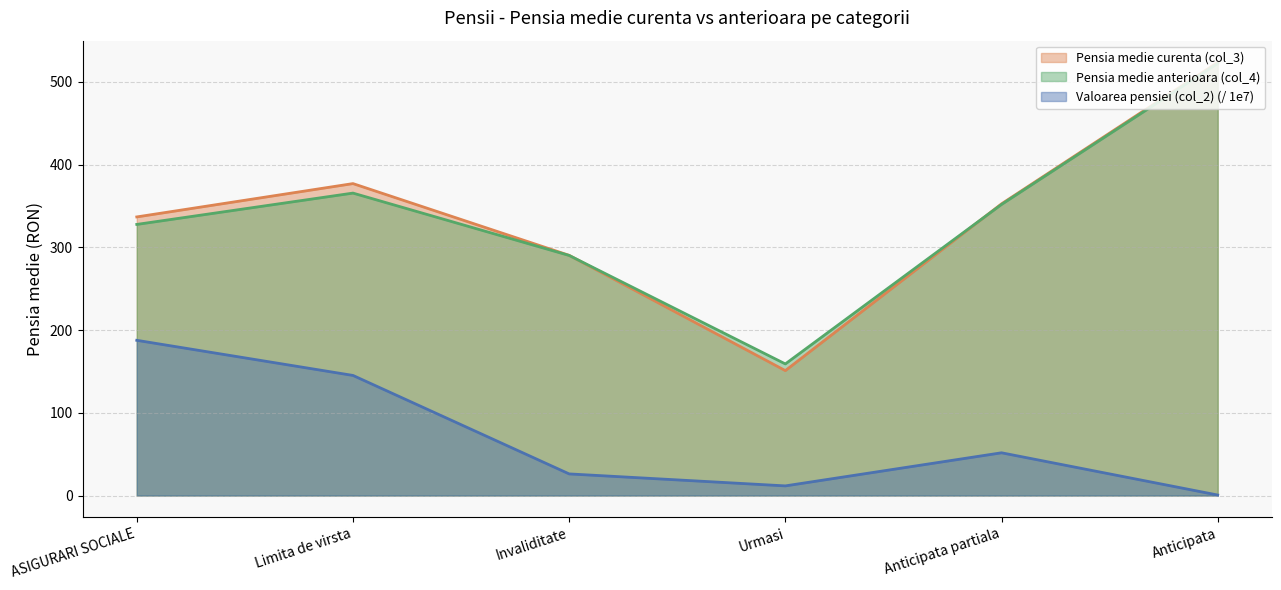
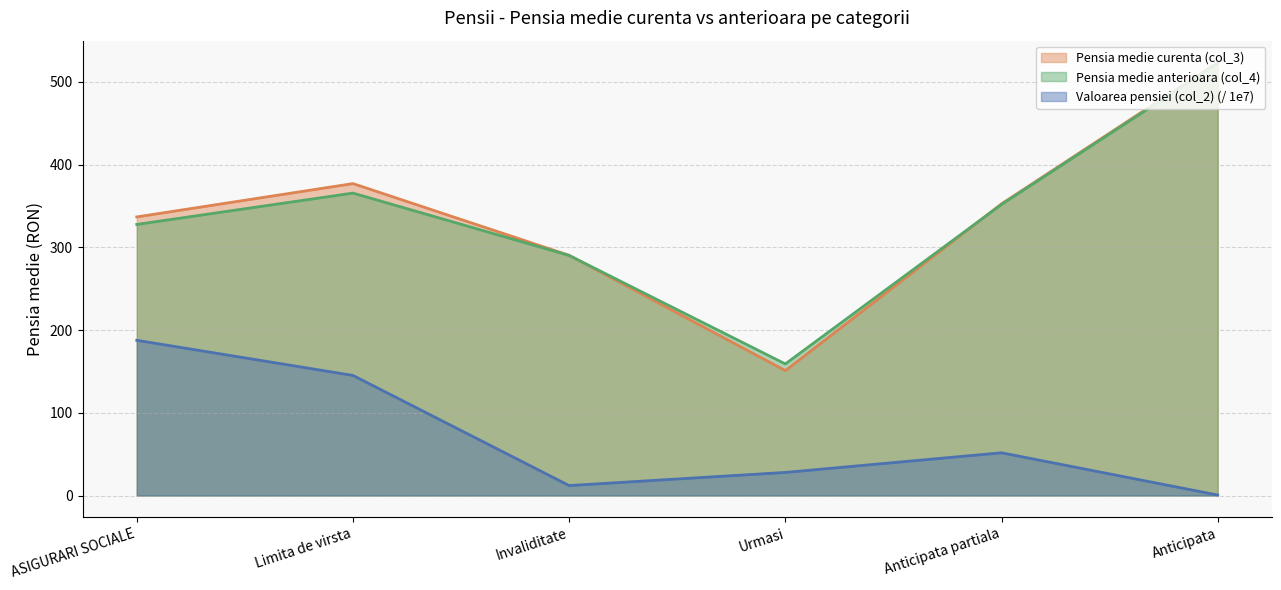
  {
    "Pensia medie curenta (col_3)": {
      "ASIGURARI SOCIALE": 340,
      "Limita de virsta": 380,
      "Urmasi": 150
    },
    "Pensia medie anterioara (col_4)": {
      "ASIGURARI SOCIALE": 330,
      "Limita de virsta": 370,
      "Urmasi": 160
    },
    "Valoarea pensiei (col_2) (/ 1e7)": {
      "ASIGURARI SOCIALE": 190,
      "Limita de virsta": 150,
-     "Invaliditate": 30,
-     "Urmasi": 10,
+     "Invaliditate": 10,
+     "Urmasi": 30,
      "Anticipata partiala": 50,
      "Anticipata": 0
    }
  }
